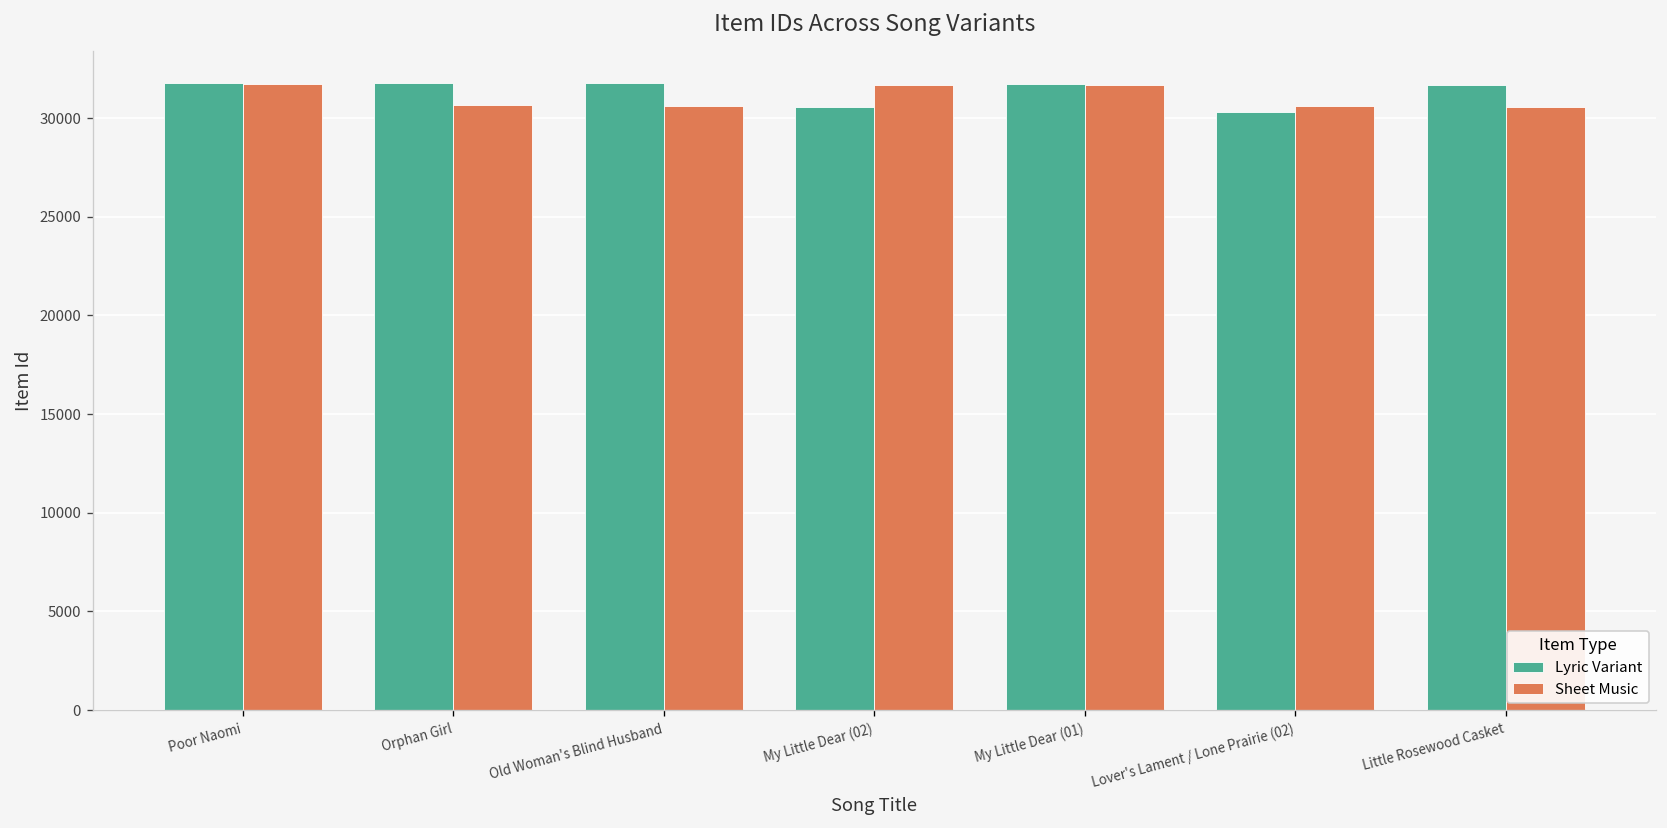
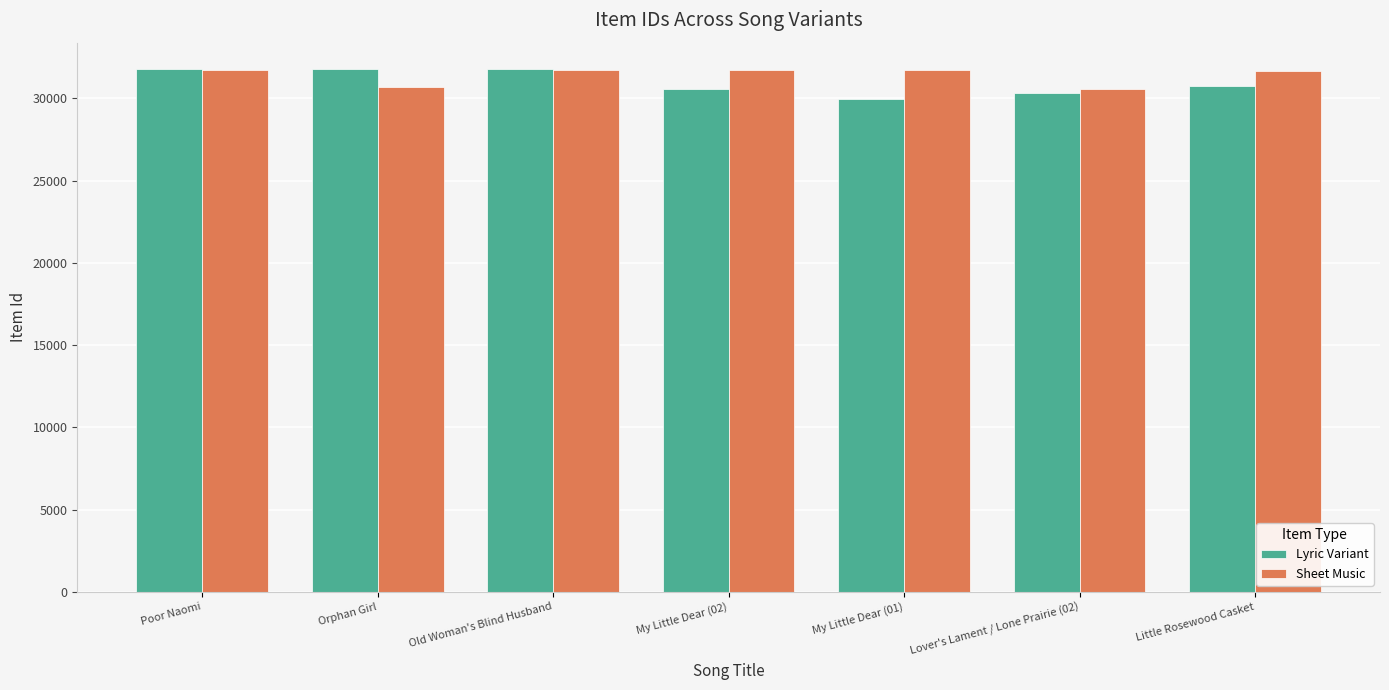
  {
    "Lyric Variant": {
      "Poor Naomi": 31800,
      "Orphan Girl": 31800,
      "Old Woman's Blind Husband": 31800,
      "My Little Dear (02)": 30600,
-     "My Little Dear (01)": 31700,
+     "My Little Dear (01)": 30000,
      "Lover's Lament / Lone Prairie (02)": 30300,
-     "Little Rosewood Casket": 31700
+     "Little Rosewood Casket": 30800
    },
    "Sheet Music": {
      "Poor Naomi": 31700,
      "Orphan Girl": 30700,
-     "Old Woman's Blind Husband": 30600,
+     "Old Woman's Blind Husband": 31700,
      "My Little Dear (02)": 31700,
      "My Little Dear (01)": 31700,
      "Lover's Lament / Lone Prairie (02)": 30600,
-     "Little Rosewood Casket": 30500
+     "Little Rosewood Casket": 31700
    }
  }
